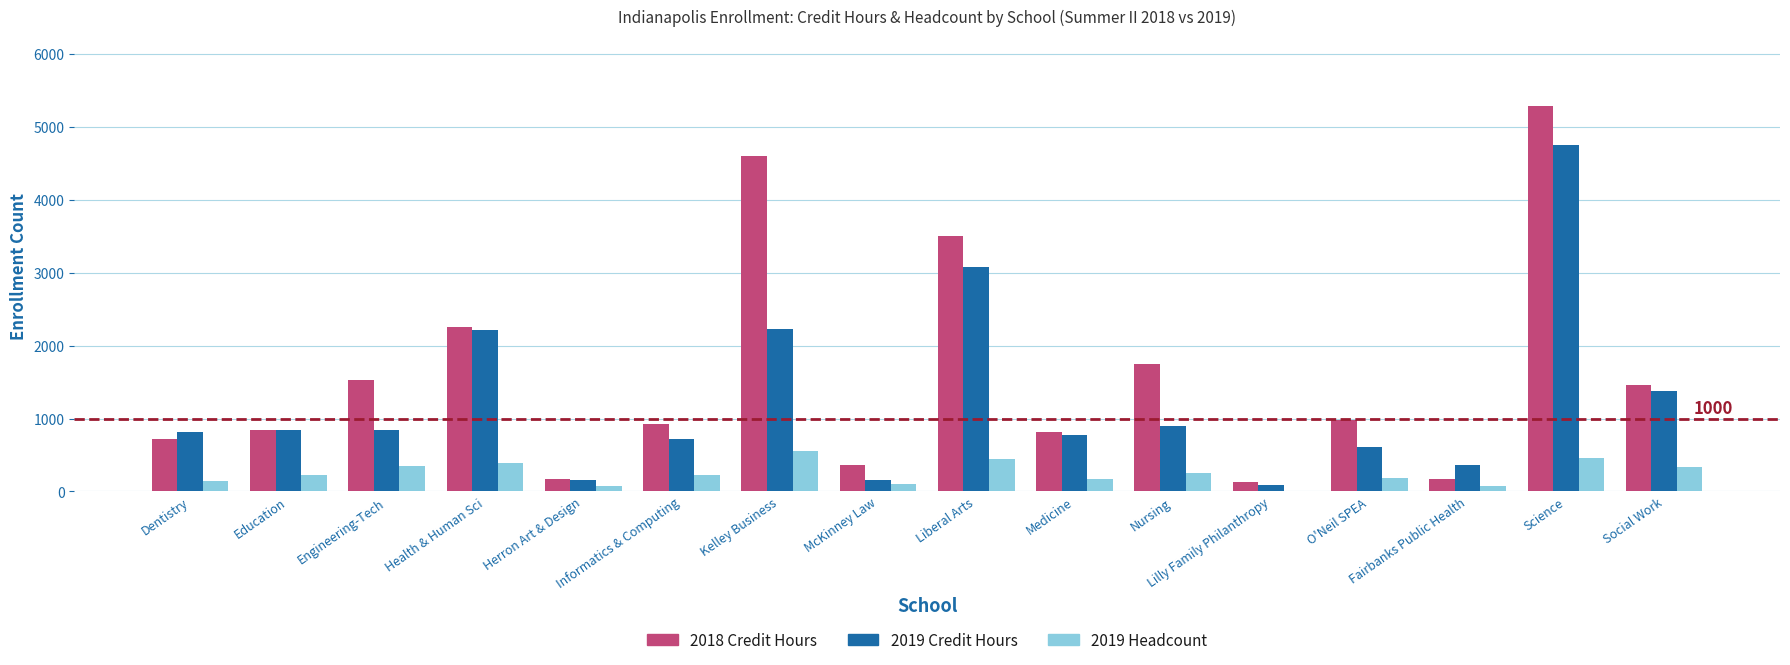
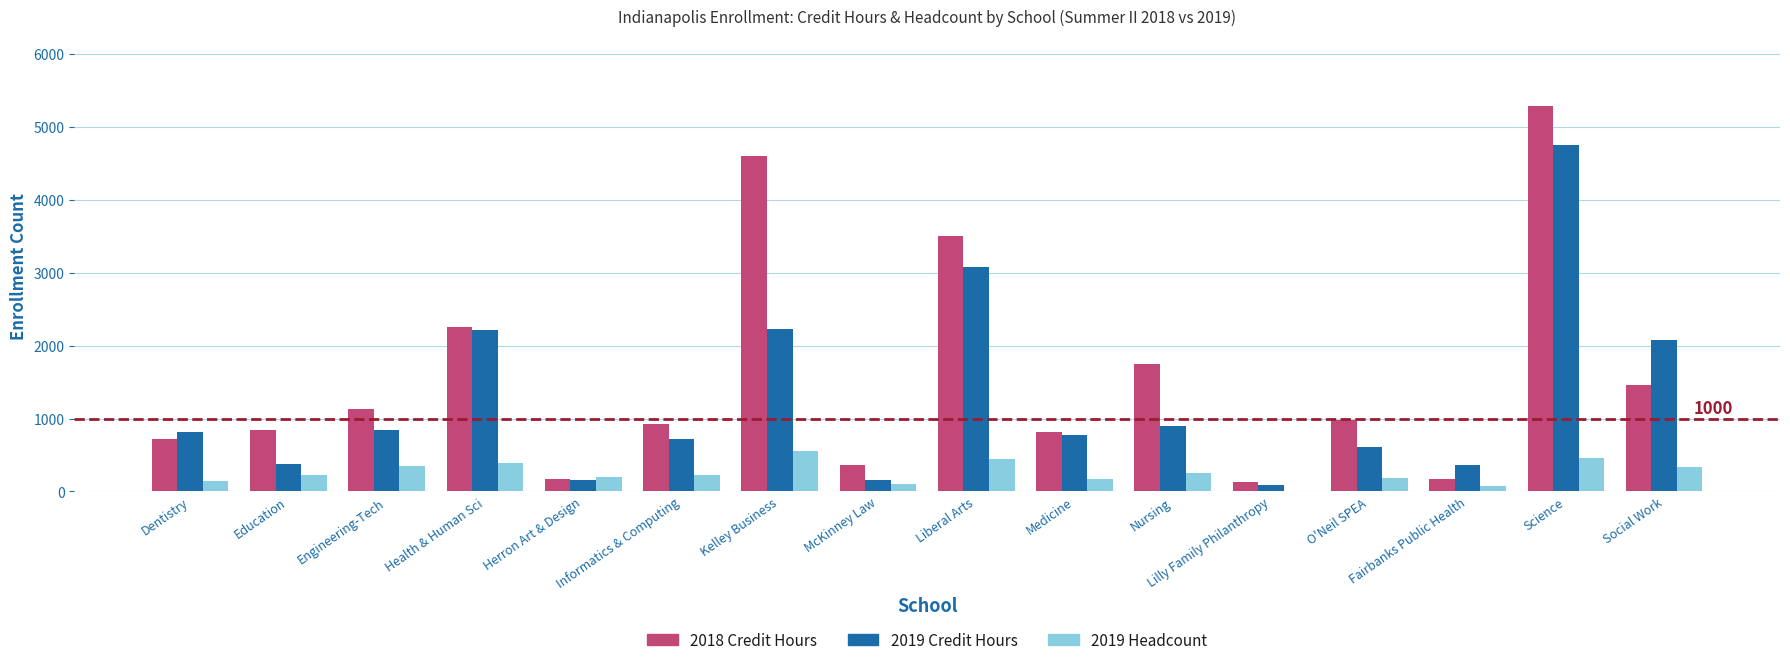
  {
    "2018 Credit Hours": {
      "Dentistry": 700,
      "Education": 800,
-     "Engineering-Tech": 1500,
+     "Engineering-Tech": 1100,
      "Health & Human Sci": 2300,
      "Herron Art & Design": 200,
      "Informatics & Computing": 900,
      "Kelley Business": 4600,
      "McKinney Law": 400,
      "Liberal Arts": 3500,
      "Medicine": 800,
      "Nursing": 1800,
      "Lilly Family Philanthropy": 100,
      "O'Neil SPEA": 1000,
      "Fairbanks Public Health": 200,
      "Science": 5300,
      "Social Work": 1500
    },
    "2019 Credit Hours": {
      "Dentistry": 800,
-     "Education": 800,
+     "Education": 400,
      "Engineering-Tech": 800,
      "Health & Human Sci": 2200,
      "Herron Art & Design": 200,
      "Informatics & Computing": 700,
      "Kelley Business": 2200,
      "McKinney Law": 200,
      "Liberal Arts": 3100,
      "Medicine": 800,
      "Nursing": 900,
      "Lilly Family Philanthropy": 100,
      "O'Neil SPEA": 600,
      "Fairbanks Public Health": 400,
      "Science": 4700,
-     "Social Work": 1400
+     "Social Work": 2100
    },
    "2019 Headcount": {
      "Dentistry": 100,
      "Education": 200,
      "Engineering-Tech": 400,
      "Health & Human Sci": 400,
-     "Herron Art & Design": 100,
+     "Herron Art & Design": 200,
      "Informatics & Computing": 200,
      "Kelley Business": 600,
      "McKinney Law": 100,
      "Liberal Arts": 400,
      "Medicine": 200,
      "Nursing": 300,
      "O'Neil SPEA": 200,
      "Fairbanks Public Health": 100,
      "Science": 500,
      "Social Work": 300
    }
  }
